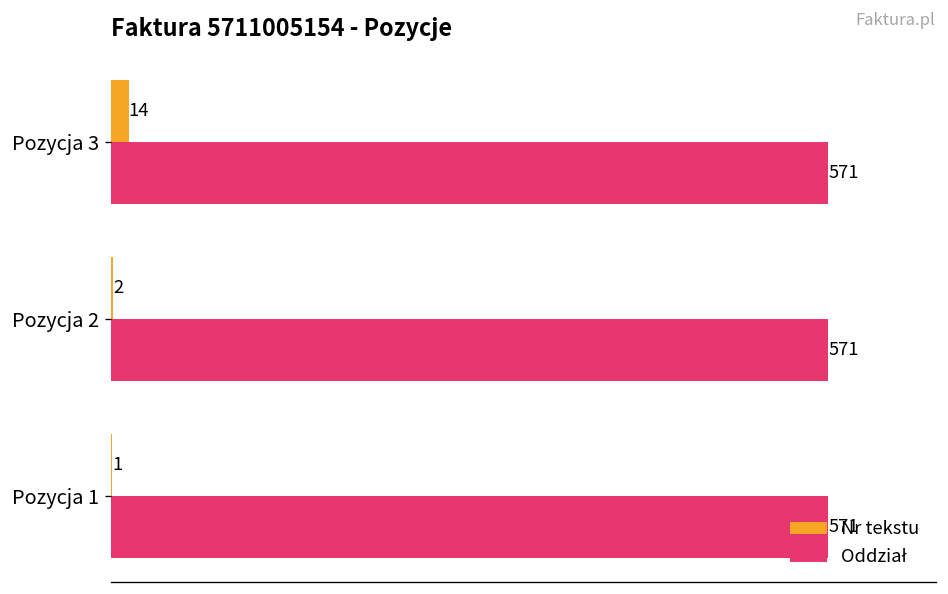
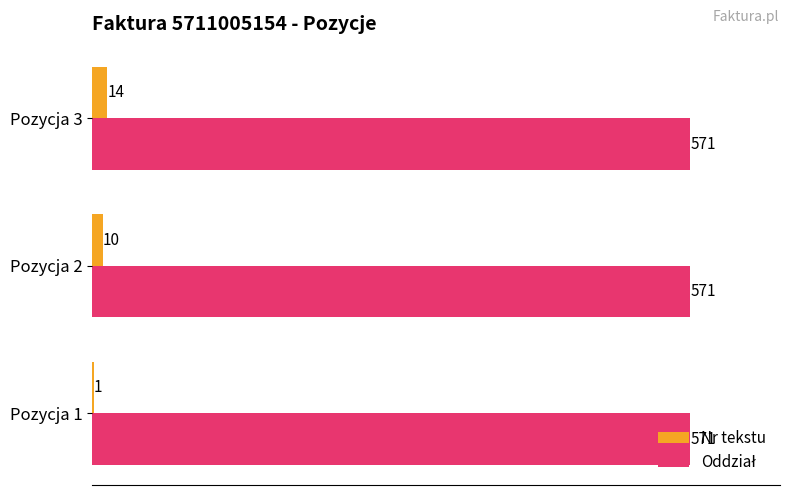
  {
    "Nr tekstu": {
      "Pozycja 3": 14,
-     "Pozycja 2": 2,
+     "Pozycja 2": 10,
      "Pozycja 1": 1
    },
    "Oddział": {
      "Pozycja 3": 571,
      "Pozycja 2": 571,
      "Pozycja 1": 571
    }
  }
